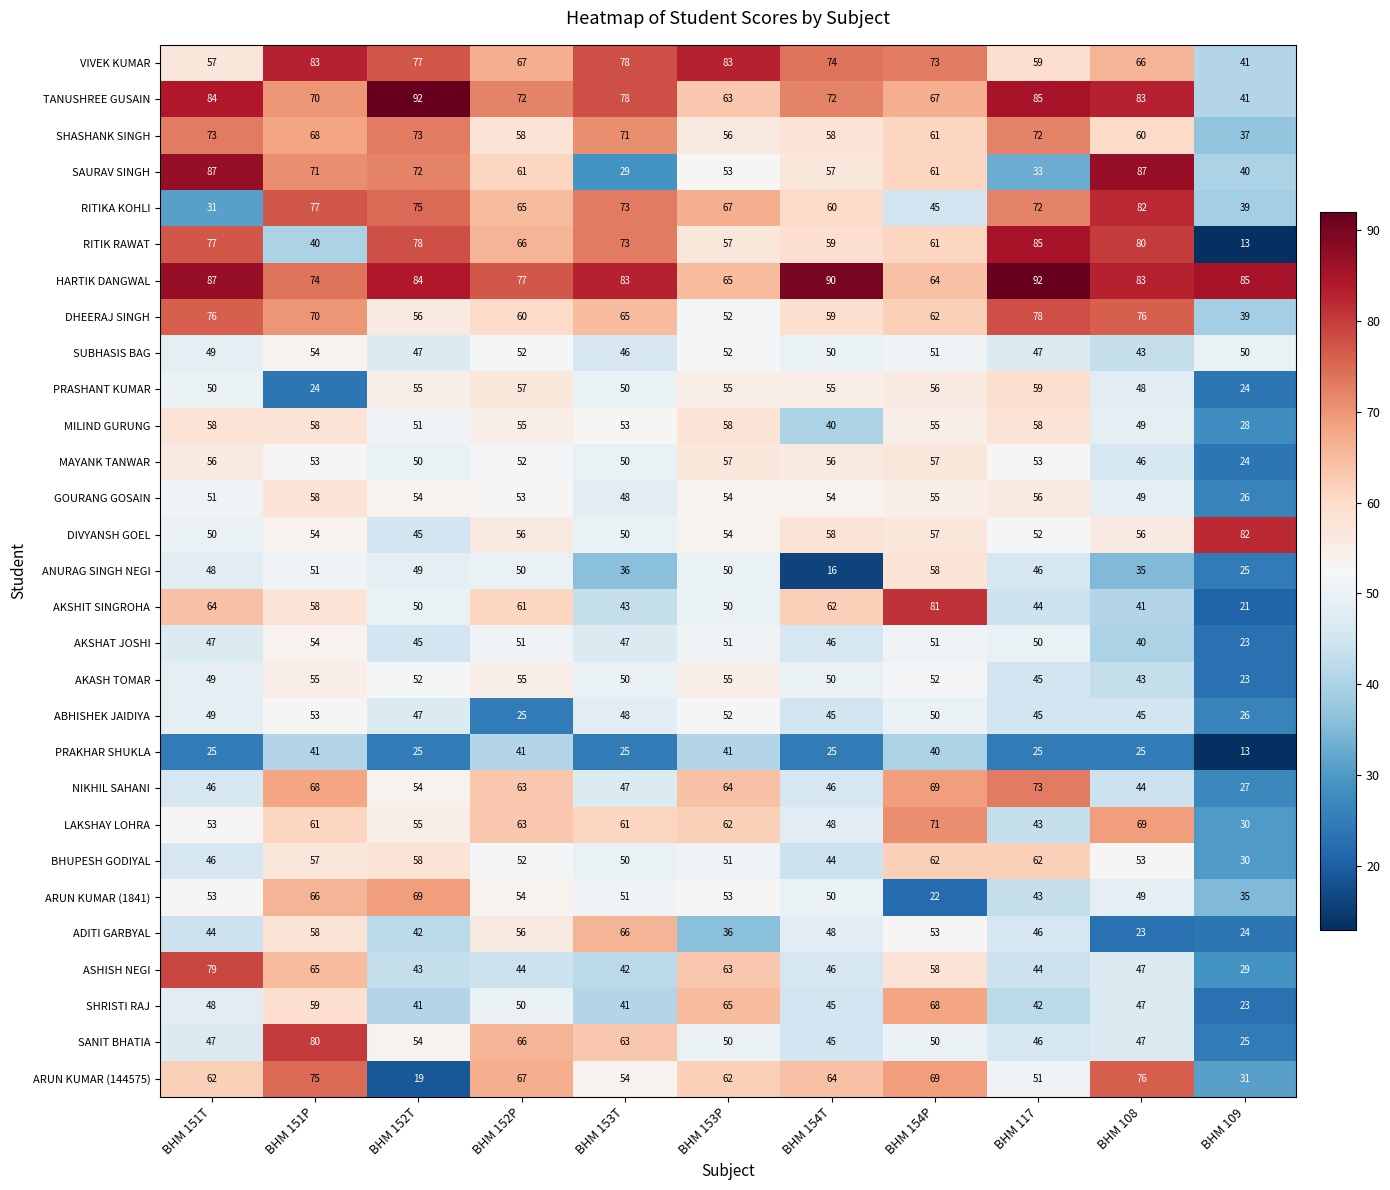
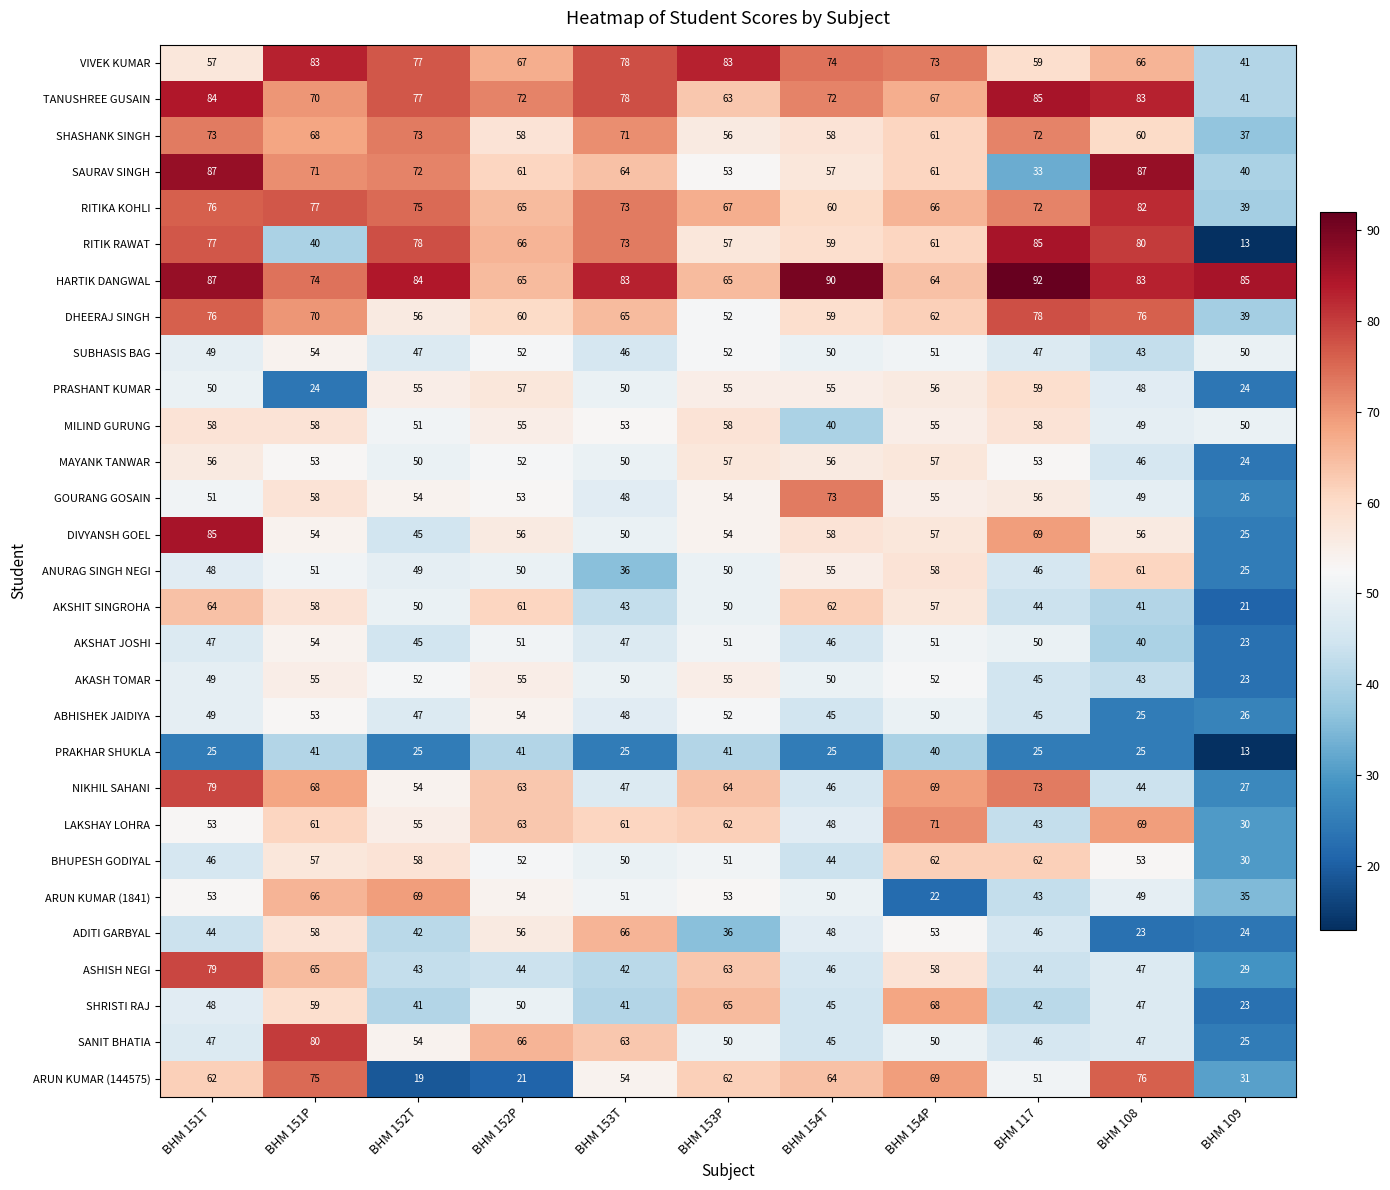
  {
    "TANUSHREE GUSAIN": {
      "BHM 151T": 84,
      "BHM 151P": 70,
-     "BHM 152T": 92,
+     "BHM 152T": 77,
      "BHM 152P": 72,
      "BHM 153T": 78,
      "BHM 153P": 63,
      "BHM 154T": 72,
      "BHM 154P": 67,
      "BHM 117": 85,
      "BHM 108": 83,
      "BHM 109": 41
    },
    "SAURAV SINGH": {
      "BHM 151T": 87,
      "BHM 151P": 71,
      "BHM 152T": 72,
      "BHM 152P": 61,
-     "BHM 153T": 29,
+     "BHM 153T": 64,
      "BHM 153P": 53,
      "BHM 154T": 57,
      "BHM 154P": 61,
      "BHM 117": 33,
      "BHM 108": 87,
      "BHM 109": 40
    },
    "RITIKA KOHLI": {
-     "BHM 151T": 31,
+     "BHM 151T": 76,
      "BHM 151P": 77,
      "BHM 152T": 75,
      "BHM 152P": 65,
      "BHM 153T": 73,
      "BHM 153P": 67,
      "BHM 154T": 60,
-     "BHM 154P": 45,
+     "BHM 154P": 66,
      "BHM 117": 72,
      "BHM 108": 82,
      "BHM 109": 39
    },
    "HARTIK DANGWAL": {
      "BHM 151T": 87,
      "BHM 151P": 74,
      "BHM 152T": 84,
-     "BHM 152P": 77,
+     "BHM 152P": 65,
      "BHM 153T": 83,
      "BHM 153P": 65,
      "BHM 154T": 90,
      "BHM 154P": 64,
      "BHM 117": 92,
      "BHM 108": 83,
      "BHM 109": 85
    },
    "MILIND GURUNG": {
      "BHM 151T": 58,
      "BHM 151P": 58,
      "BHM 152T": 51,
      "BHM 152P": 55,
      "BHM 153T": 53,
      "BHM 153P": 58,
      "BHM 154T": 40,
      "BHM 154P": 55,
      "BHM 117": 58,
      "BHM 108": 49,
-     "BHM 109": 28
+     "BHM 109": 50
    },
    "GOURANG GOSAIN": {
      "BHM 151T": 51,
      "BHM 151P": 58,
      "BHM 152T": 54,
      "BHM 152P": 53,
      "BHM 153T": 48,
      "BHM 153P": 54,
-     "BHM 154T": 54,
+     "BHM 154T": 73,
      "BHM 154P": 55,
      "BHM 117": 56,
      "BHM 108": 49,
      "BHM 109": 26
    },
    "DIVYANSH GOEL": {
-     "BHM 151T": 50,
+     "BHM 151T": 85,
      "BHM 151P": 54,
      "BHM 152T": 45,
      "BHM 152P": 56,
      "BHM 153T": 50,
      "BHM 153P": 54,
      "BHM 154T": 58,
      "BHM 154P": 57,
-     "BHM 117": 52,
+     "BHM 117": 69,
      "BHM 108": 56,
-     "BHM 109": 82
+     "BHM 109": 25
    },
    "ANURAG SINGH NEGI": {
      "BHM 151T": 48,
      "BHM 151P": 51,
      "BHM 152T": 49,
      "BHM 152P": 50,
      "BHM 153T": 36,
      "BHM 153P": 50,
-     "BHM 154T": 16,
+     "BHM 154T": 55,
      "BHM 154P": 58,
      "BHM 117": 46,
-     "BHM 108": 35,
+     "BHM 108": 61,
      "BHM 109": 25
    },
    "AKSHIT SINGROHA": {
      "BHM 151T": 64,
      "BHM 151P": 58,
      "BHM 152T": 50,
      "BHM 152P": 61,
      "BHM 153T": 43,
      "BHM 153P": 50,
      "BHM 154T": 62,
-     "BHM 154P": 81,
+     "BHM 154P": 57,
      "BHM 117": 44,
      "BHM 108": 41,
      "BHM 109": 21
    },
    "ABHISHEK JAIDIYA": {
      "BHM 151T": 49,
      "BHM 151P": 53,
      "BHM 152T": 47,
-     "BHM 152P": 25,
+     "BHM 152P": 54,
      "BHM 153T": 48,
      "BHM 153P": 52,
      "BHM 154T": 45,
      "BHM 154P": 50,
      "BHM 117": 45,
-     "BHM 108": 45,
+     "BHM 108": 25,
      "BHM 109": 26
    },
    "NIKHIL SAHANI": {
-     "BHM 151T": 46,
+     "BHM 151T": 79,
      "BHM 151P": 68,
      "BHM 152T": 54,
      "BHM 152P": 63,
      "BHM 153T": 47,
      "BHM 153P": 64,
      "BHM 154T": 46,
      "BHM 154P": 69,
      "BHM 117": 73,
      "BHM 108": 44,
      "BHM 109": 27
    },
    "ARUN KUMAR (144575)": {
      "BHM 151T": 62,
      "BHM 151P": 75,
      "BHM 152T": 19,
-     "BHM 152P": 67,
+     "BHM 152P": 21,
      "BHM 153T": 54,
      "BHM 153P": 62,
      "BHM 154T": 64,
      "BHM 154P": 69,
      "BHM 117": 51,
      "BHM 108": 76,
      "BHM 109": 31
    }
  }
